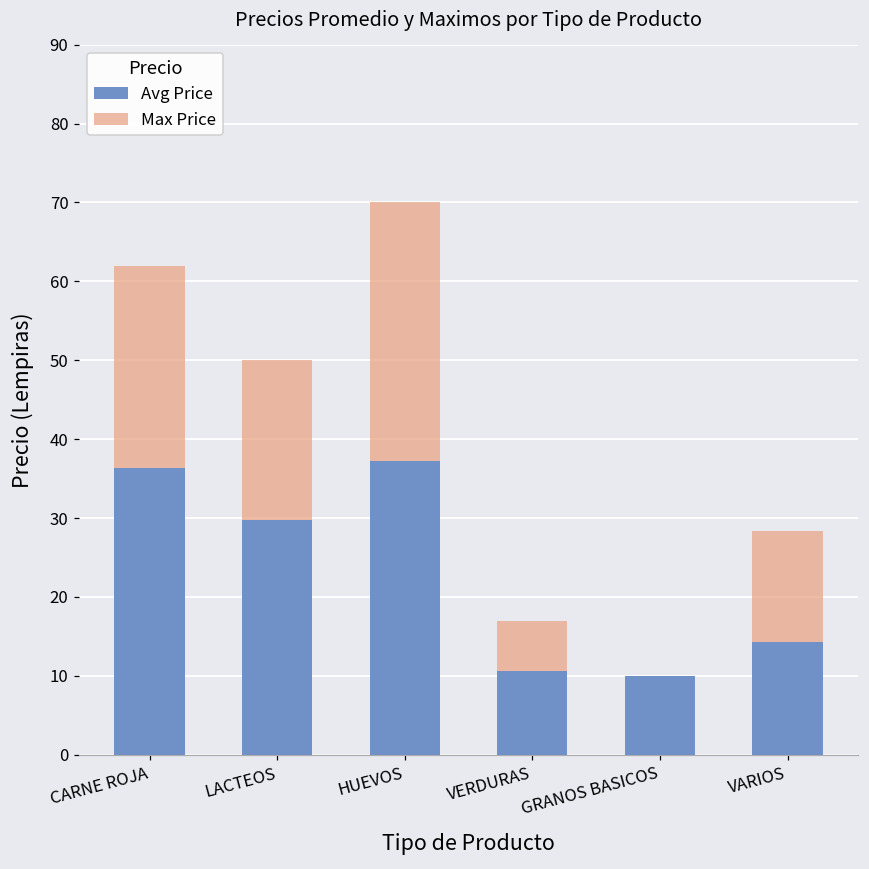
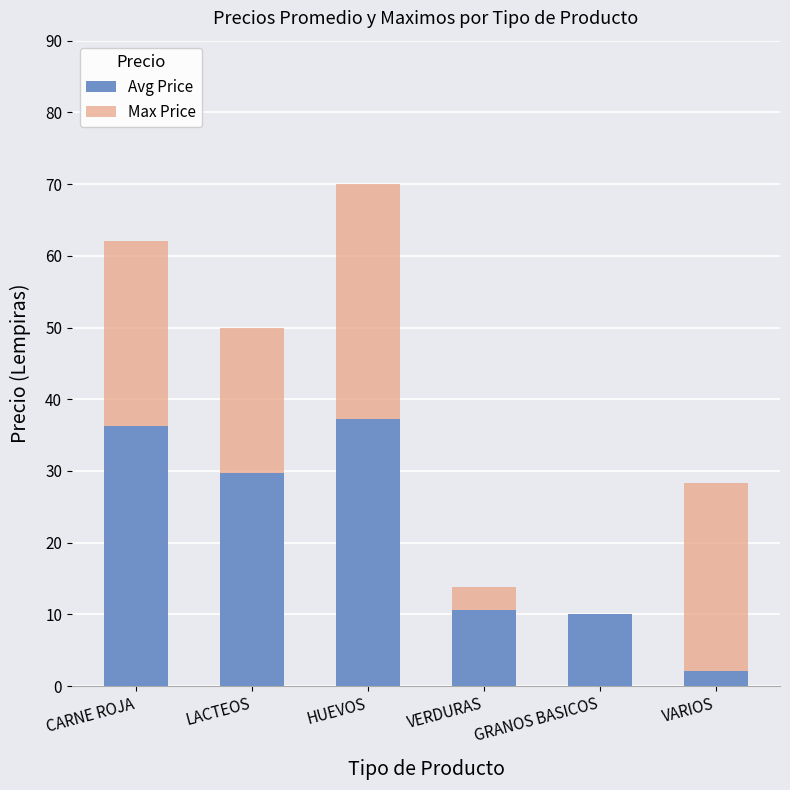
  {
    "Avg Price": {
      "GRANOS BASICOS": 10,
-     "VARIOS": 14
+     "VARIOS": 2
    },
    "Max Price": {
      "CARNE ROJA": 62,
      "LACTEOS": 50,
      "HUEVOS": 70,
-     "VERDURAS": 17,
+     "VERDURAS": 14,
      "VARIOS": 28
    }
  }
